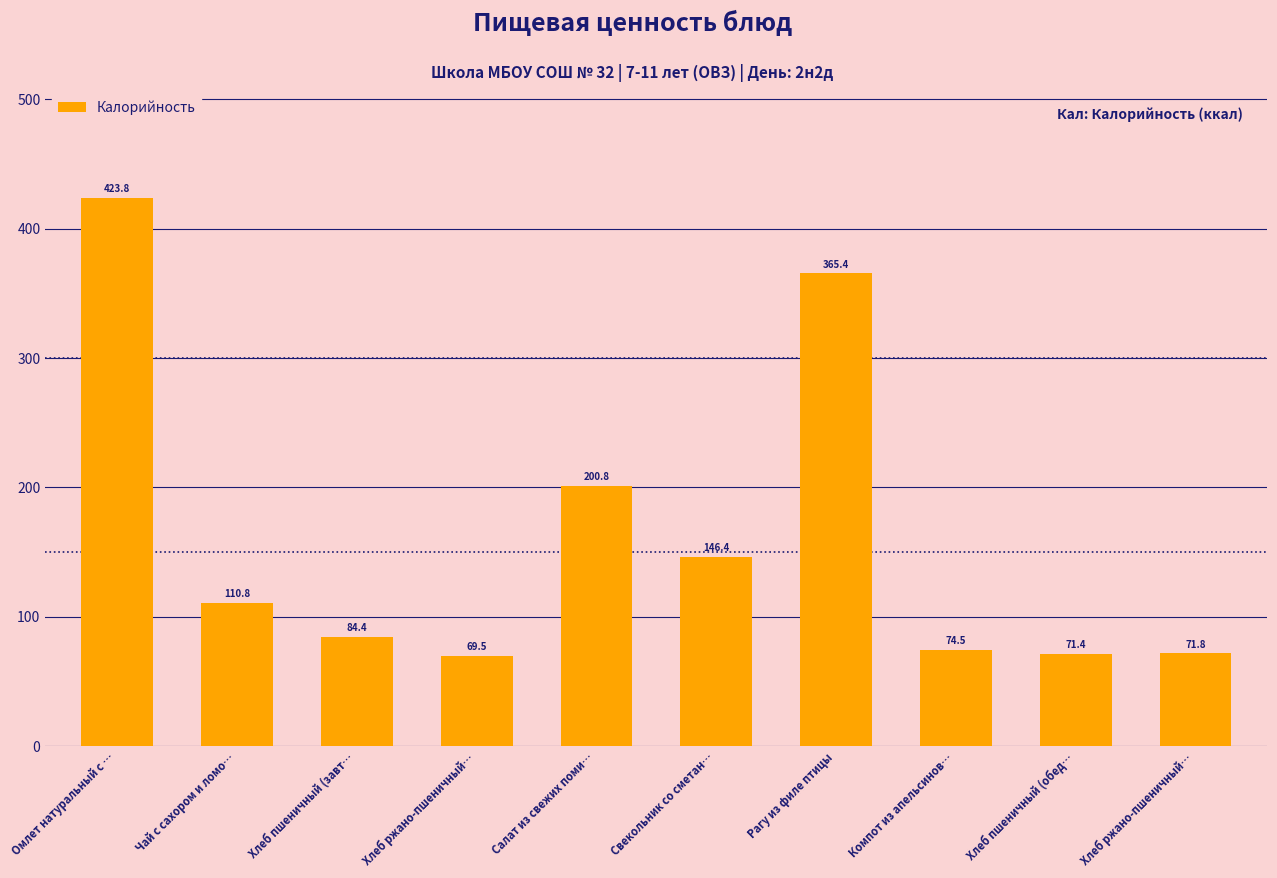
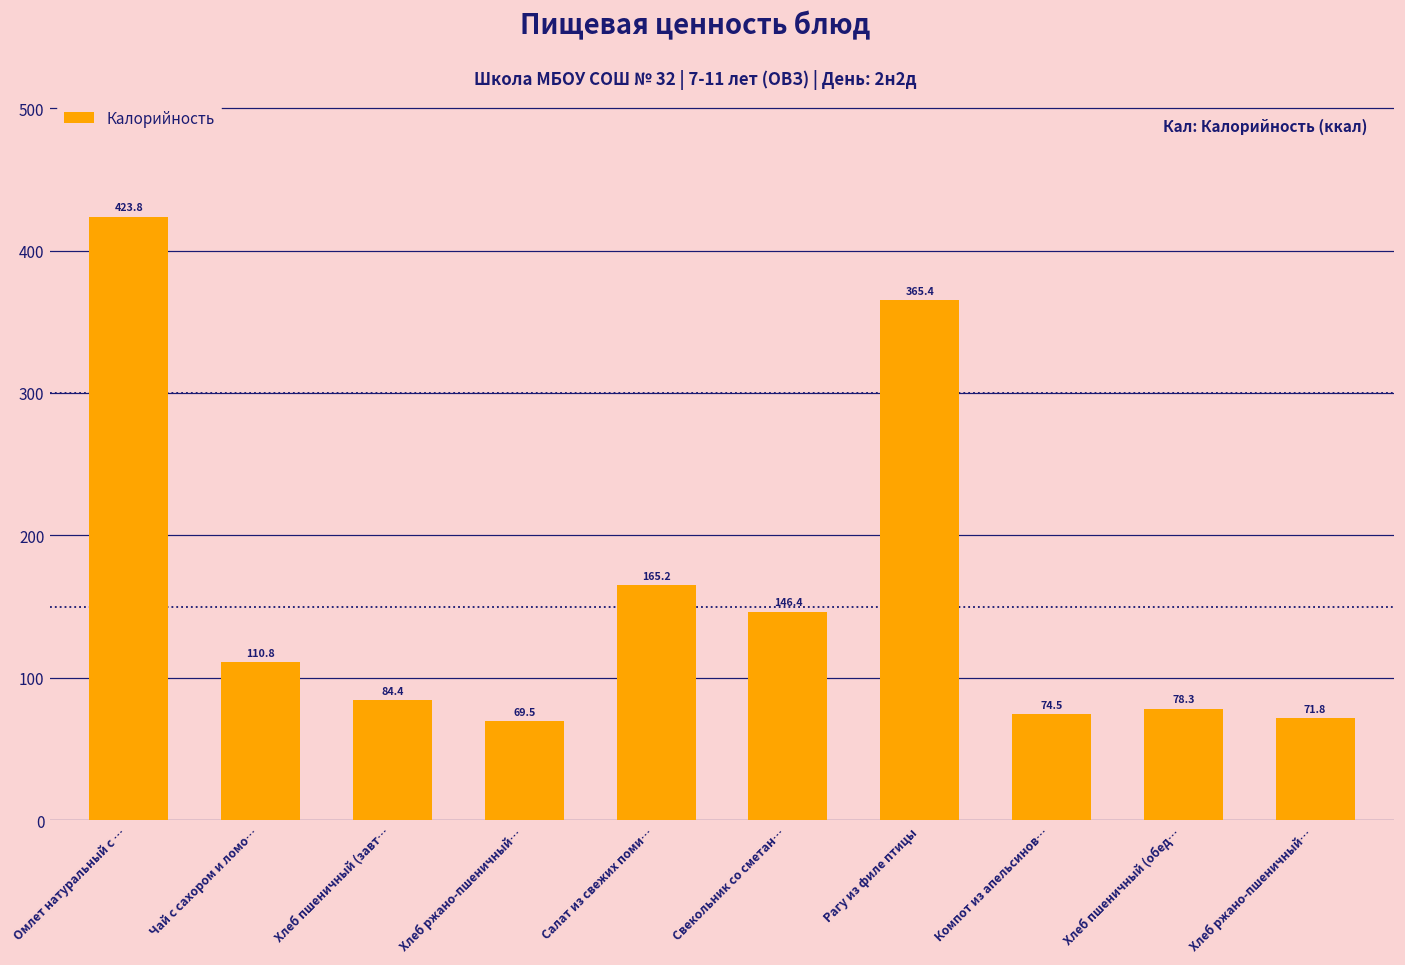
  {
    "Омлет натуральный с …": 423.8,
    "Чай с сахором и ломо…": 110.8,
    "Хлеб пшеничный (завт…": 84.4,
-   "Салат из свежих поми…": 200.8,
+   "Салат из свежих поми…": 165.2,
    "Свекольник со сметан…": 146.4,
    "Рагу из филе птицы": 365.4,
    "Компот из апельсинов…": 74.5,
-   "Хлеб пшеничный (обед…": 71.4
+   "Хлеб пшеничный (обед…": 78.3
  }
